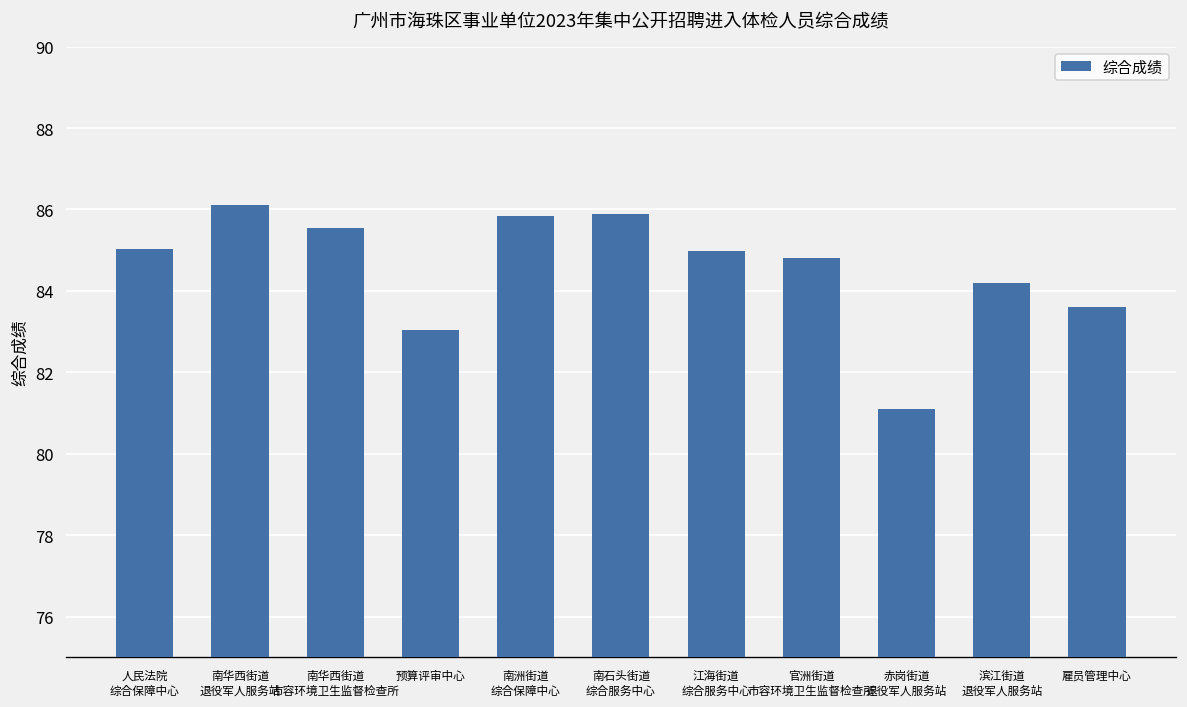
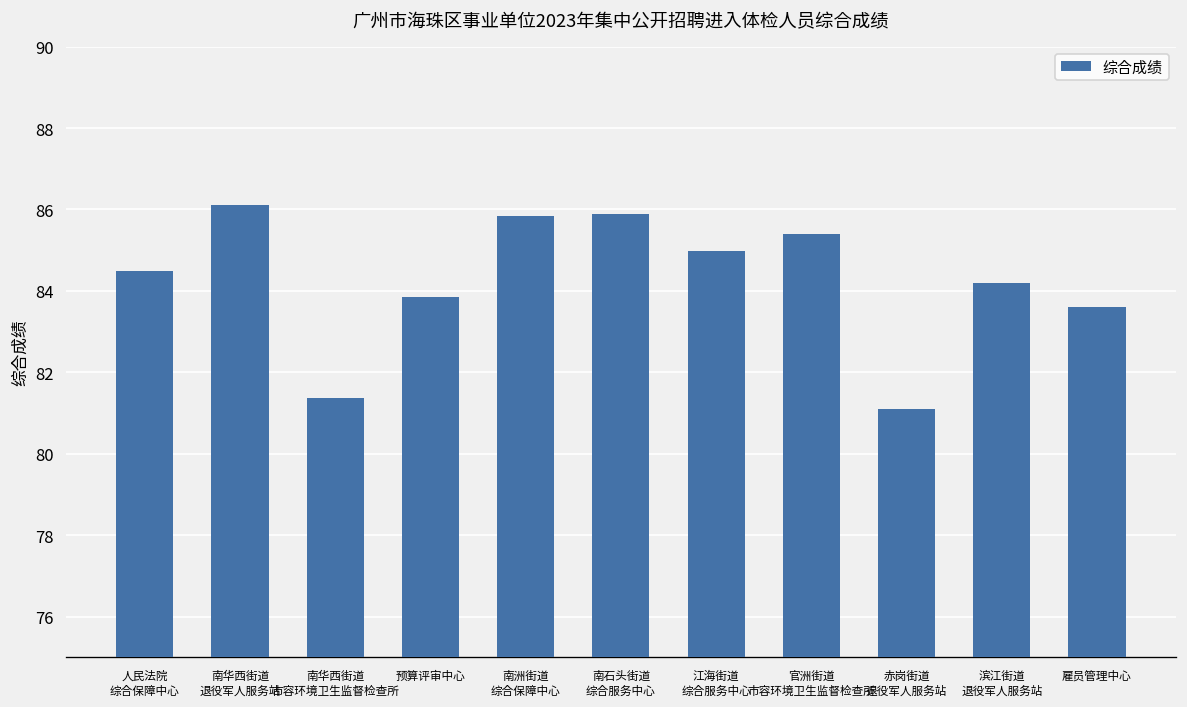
  {
-   "人民法院 综合保障中心": 85.0,
+   "人民法院 综合保障中心": 84.5,
    "南华西街道 退役军人服务站": 86.1,
-   "南华西街道 市容环境卫生监督检查所": 85.6,
-   "预算评审中心": 83.0,
+   "南华西街道 市容环境卫生监督检查所": 81.4,
+   "预算评审中心": 83.8,
    "南洲街道 综合保障中心": 85.9,
    "南石头街道 综合服务中心": 85.9,
    "江海街道 综合服务中心": 85.0,
-   "官洲街道 市容环境卫生监督检查所": 84.8,
+   "官洲街道 市容环境卫生监督检查所": 85.4,
    "赤岗街道 退役军人服务站": 81.1,
    "滨江街道 退役军人服务站": 84.2,
    "雇员管理中心": 83.6
  }
